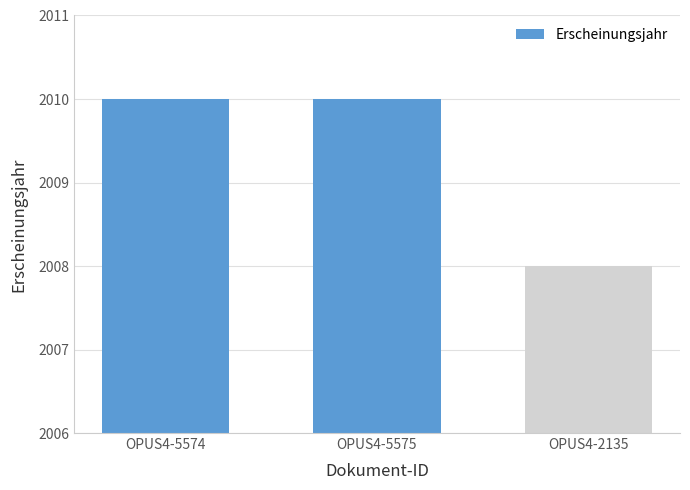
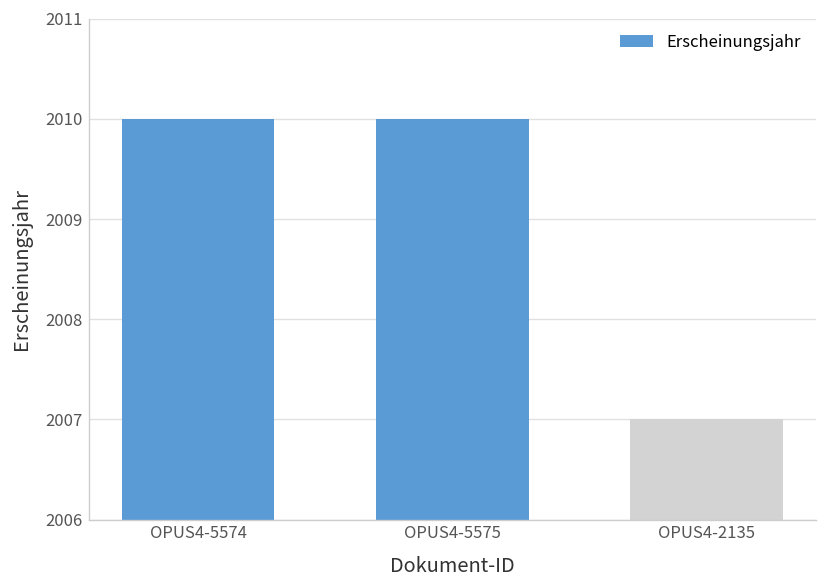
  {
    "OPUS4-5574": 2010,
    "OPUS4-5575": 2010,
-   "OPUS4-2135": 2008
+   "OPUS4-2135": 2007
  }
